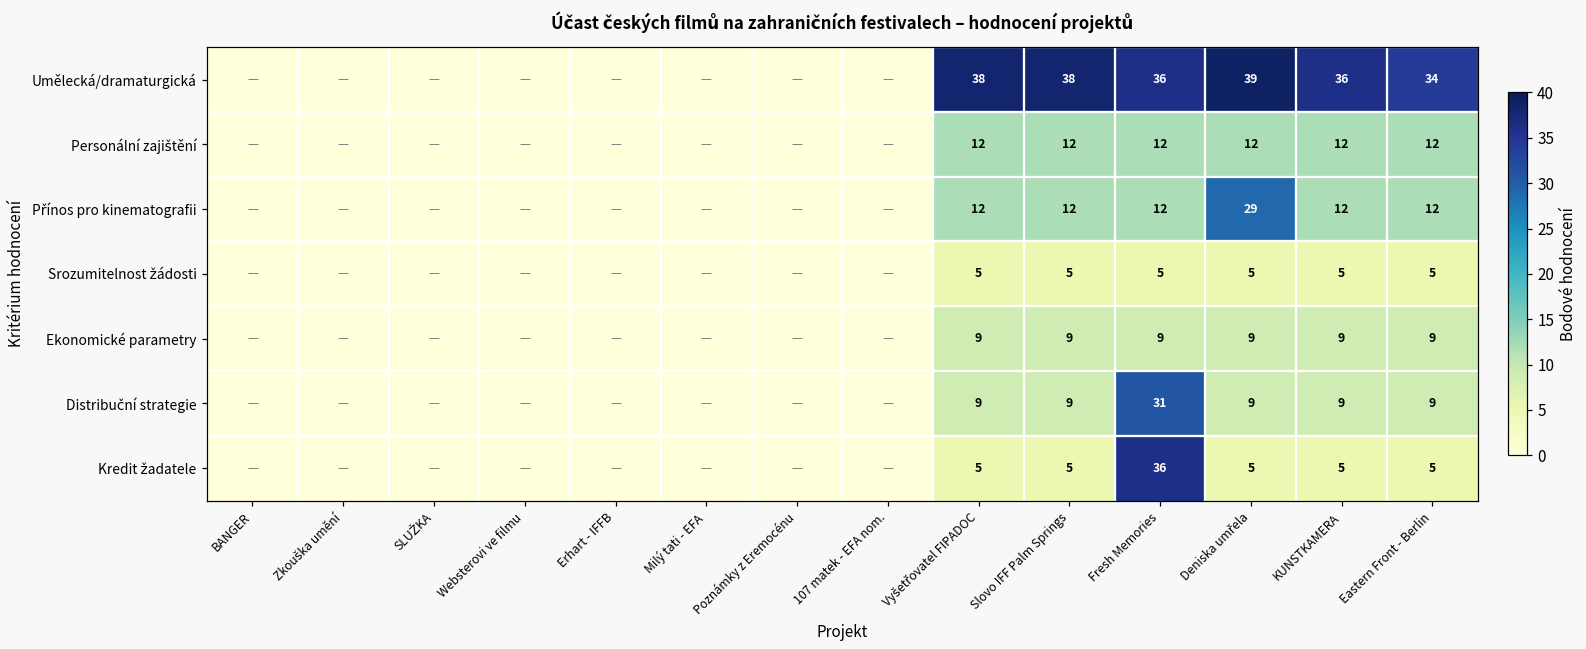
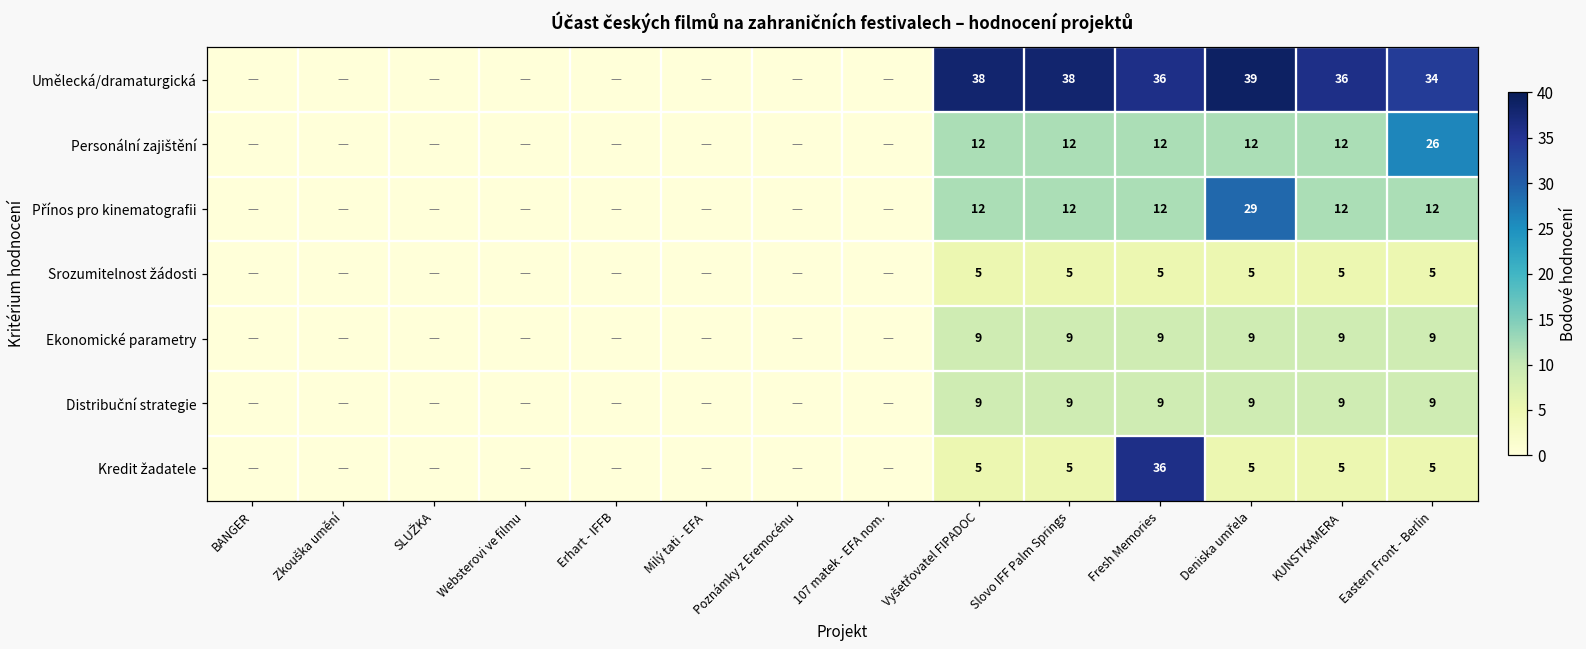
  {
    "Umělecká/dramaturgická": {
      "Vyšetřovatel FIPADOC": 38,
      "Slovo IFF Palm Springs": 38,
      "Fresh Memories": 36,
      "Deniska umřela": 39,
      "KUNSTKAMERA": 36,
      "Eastern Front - Berlin": 34
    },
    "Personální zajištění": {
      "Vyšetřovatel FIPADOC": 12,
      "Slovo IFF Palm Springs": 12,
      "Fresh Memories": 12,
      "Deniska umřela": 12,
      "KUNSTKAMERA": 12,
-     "Eastern Front - Berlin": 12
+     "Eastern Front - Berlin": 26
    },
    "Přínos pro kinematografii": {
      "Vyšetřovatel FIPADOC": 12,
      "Slovo IFF Palm Springs": 12,
      "Fresh Memories": 12,
      "Deniska umřela": 29,
      "KUNSTKAMERA": 12,
      "Eastern Front - Berlin": 12
    },
    "Srozumitelnost žádosti": {
      "Vyšetřovatel FIPADOC": 5,
      "Slovo IFF Palm Springs": 5,
      "Fresh Memories": 5,
      "Deniska umřela": 5,
      "KUNSTKAMERA": 5,
      "Eastern Front - Berlin": 5
    },
    "Ekonomické parametry": {
      "Vyšetřovatel FIPADOC": 9,
      "Slovo IFF Palm Springs": 9,
      "Fresh Memories": 9,
      "Deniska umřela": 9,
      "KUNSTKAMERA": 9,
      "Eastern Front - Berlin": 9
    },
    "Distribuční strategie": {
      "Vyšetřovatel FIPADOC": 9,
      "Slovo IFF Palm Springs": 9,
-     "Fresh Memories": 31,
+     "Fresh Memories": 9,
      "Deniska umřela": 9,
      "KUNSTKAMERA": 9,
      "Eastern Front - Berlin": 9
    },
    "Kredit žadatele": {
      "Vyšetřovatel FIPADOC": 5,
      "Slovo IFF Palm Springs": 5,
      "Fresh Memories": 36,
      "Deniska umřela": 5,
      "KUNSTKAMERA": 5,
      "Eastern Front - Berlin": 5
    }
  }
